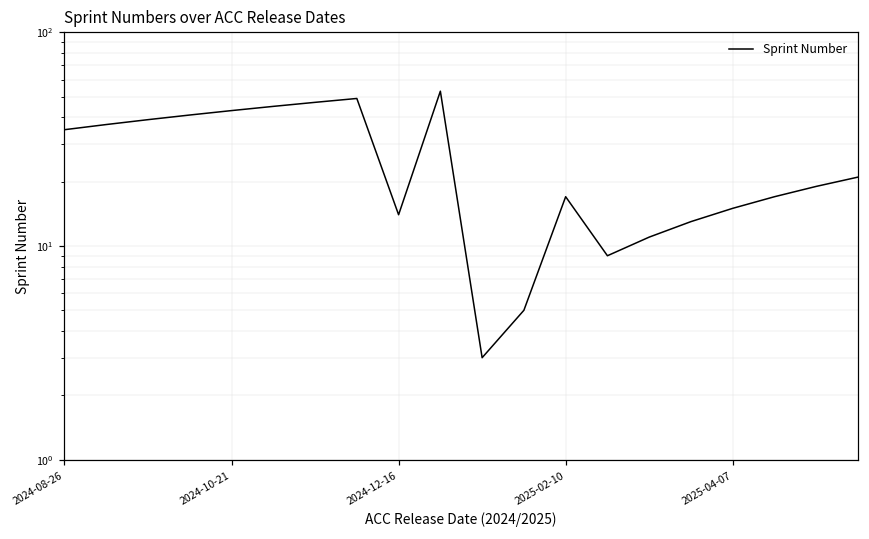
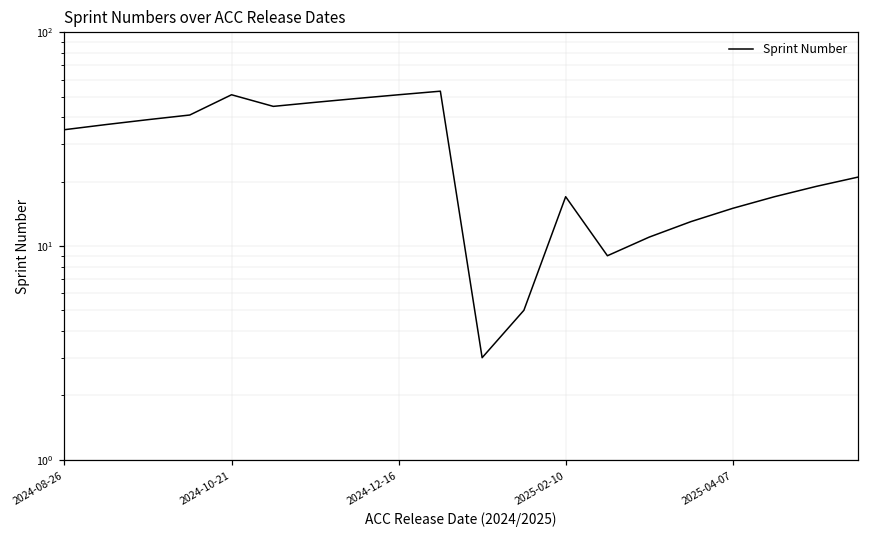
  {
    "2024-08-26": 35,
-   "2024-10-21": 43,
-   "2024-12-16": 14,
+   "2024-10-21": 51,
+   "2024-12-16": 51,
    "2025-02-10": 17,
    "2025-04-07": 15
  }
